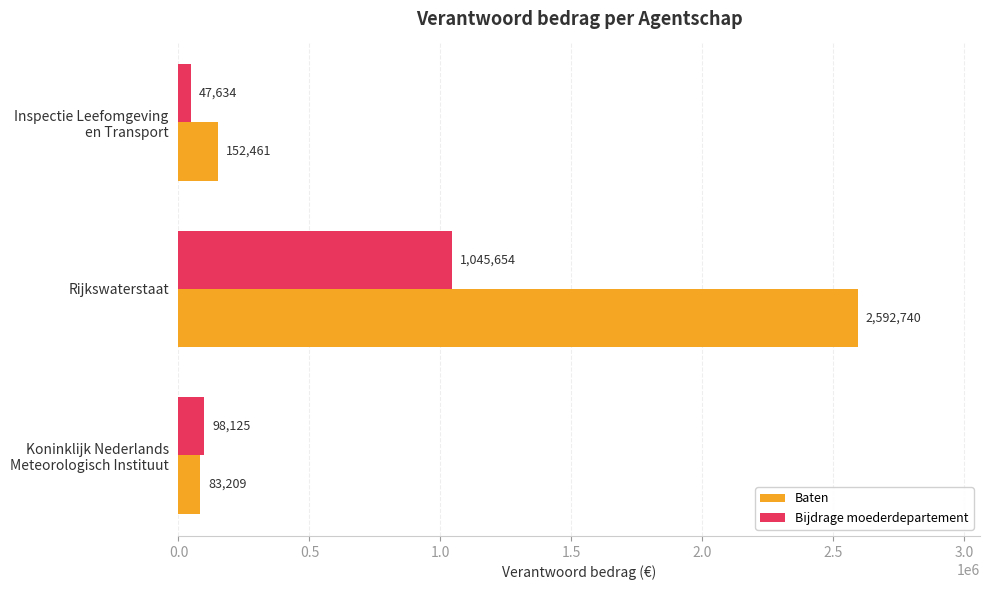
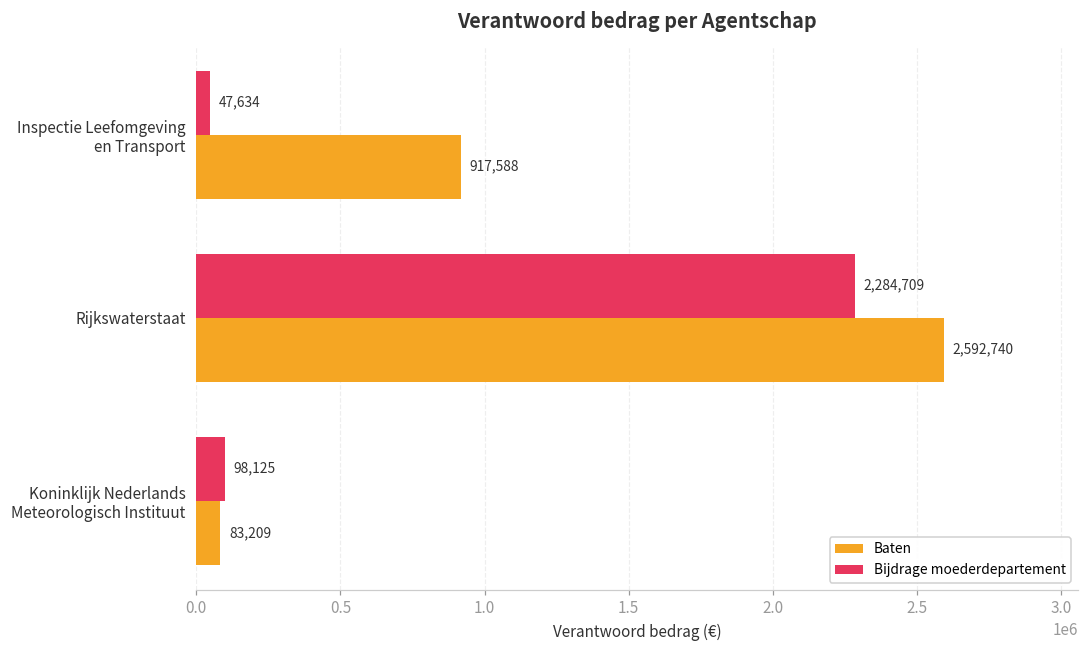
  {
    "Baten": {
-     "Inspectie Leefomgeving en Transport": "152,461",
+     "Inspectie Leefomgeving en Transport": "917,588",
      "Rijkswaterstaat": "2,592,740",
      "Koninklijk Nederlands Meteorologisch Instituut": "83,209"
    },
    "Bijdrage moederdepartement": {
      "Inspectie Leefomgeving en Transport": "47,634",
-     "Rijkswaterstaat": "1,045,654",
+     "Rijkswaterstaat": "2,284,709",
      "Koninklijk Nederlands Meteorologisch Instituut": "98,125"
    }
  }
